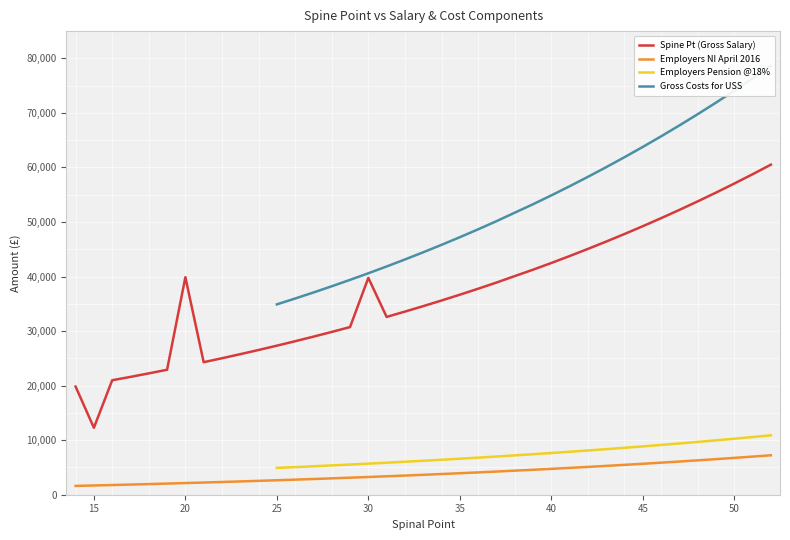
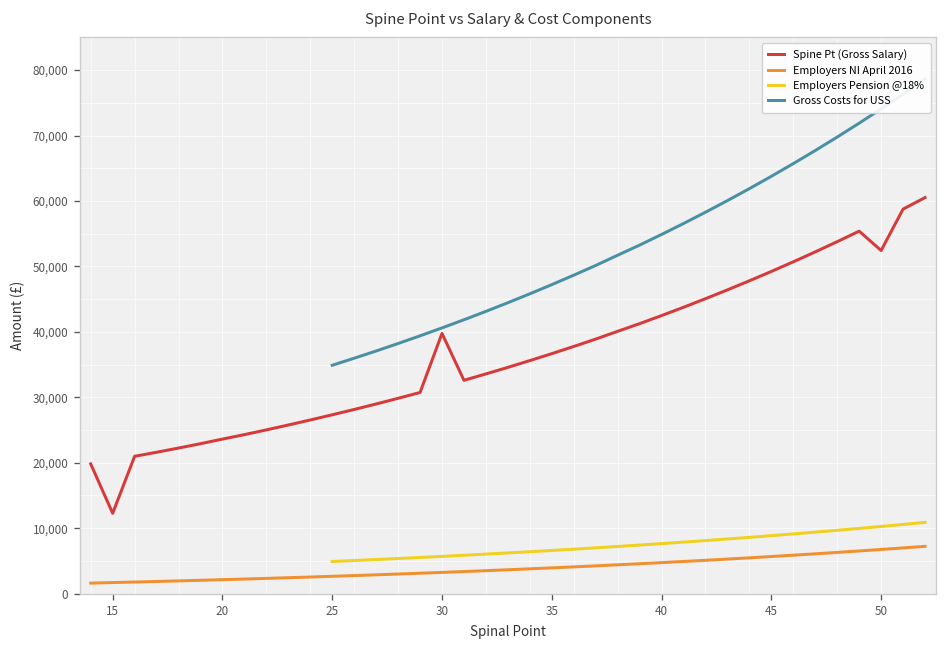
  {
    "Spine Pt (Gross Salary)": {
      "15": "12,000",
-     "20": "40,000",
+     "20": "24,000",
      "25": "27,000",
      "30": "40,000",
      "35": "37,000",
      "40": "42,000",
      "45": "49,000",
-     "50": "57,000"
+     "50": "52,000"
    },
    "Employers NI April 2016": {
      "15": "2,000",
      "20": "2,000",
      "25": "3,000",
      "30": "3,000",
      "35": "4,000",
      "40": "5,000",
      "45": "6,000",
      "50": "7,000"
    },
    "Employers Pension @18%": {
      "25": "5,000",
      "30": "6,000",
      "35": "7,000",
      "40": "8,000",
      "45": "9,000",
      "50": "10,000"
    },
    "Gross Costs for USS": {
      "25": "35,000",
      "30": "41,000",
      "35": "47,000",
      "40": "55,000",
      "45": "64,000"
    }
  }
